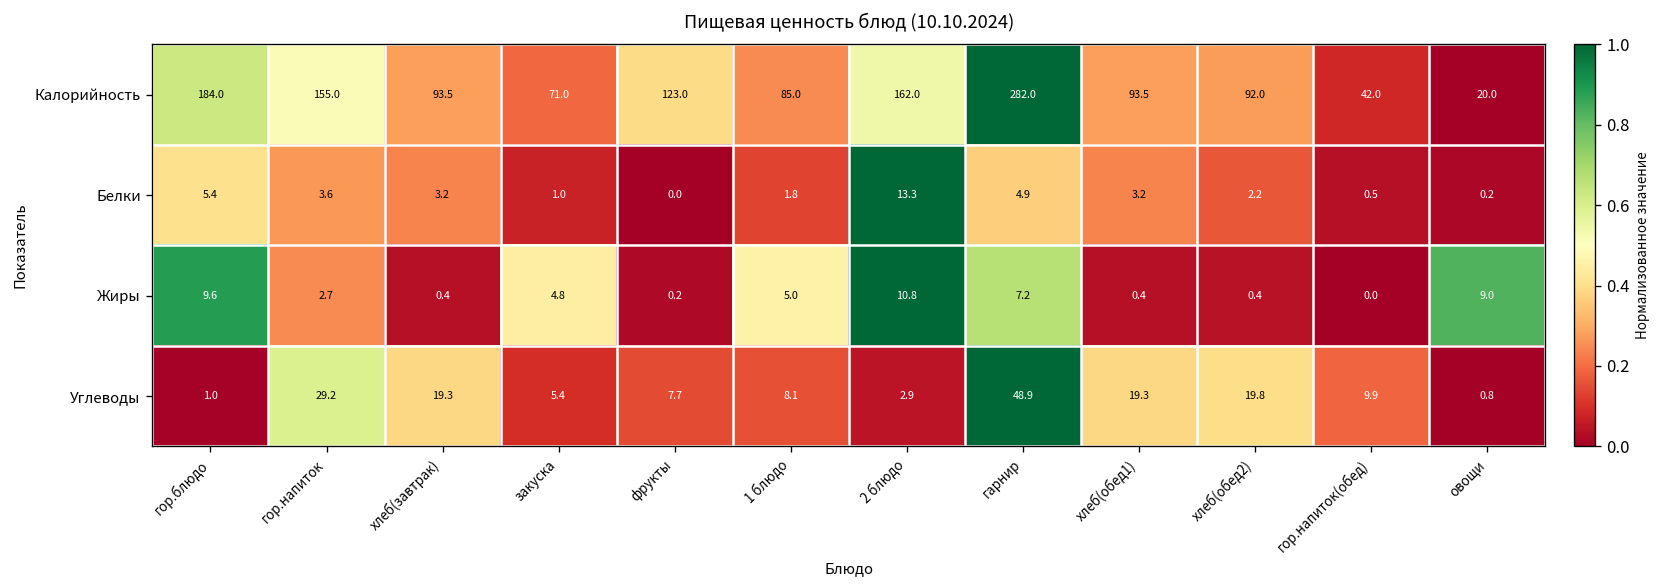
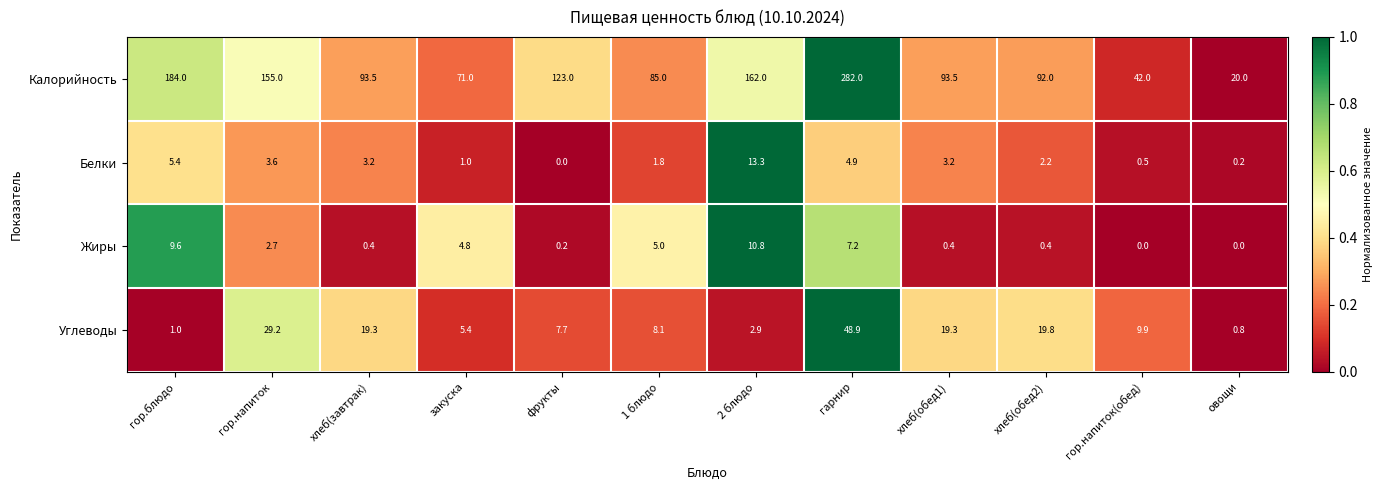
  {
    "Калорийность": {
      "гор.блюдо": 184.0,
      "гор.напиток": 155.0,
      "хлеб(завтрак)": 93.5,
      "закуска": 71.0,
      "фрукты": 123.0,
      "1 блюдо": 85.0,
      "2 блюдо": 162.0,
      "гарнир": 282.0,
      "хлеб(обед1)": 93.5,
      "хлеб(обед2)": 92.0,
      "гор.напиток(обед)": 42.0,
      "овощи": 20.0
    },
    "Белки": {
      "гор.блюдо": 5.4,
      "гор.напиток": 3.6,
      "хлеб(завтрак)": 3.2,
      "закуска": 1.0,
      "фрукты": 0.0,
      "1 блюдо": 1.8,
      "2 блюдо": 13.3,
      "гарнир": 4.9,
      "хлеб(обед1)": 3.2,
      "хлеб(обед2)": 2.2,
      "гор.напиток(обед)": 0.5,
      "овощи": 0.2
    },
    "Жиры": {
      "гор.блюдо": 9.6,
      "гор.напиток": 2.7,
      "хлеб(завтрак)": 0.4,
      "закуска": 4.8,
      "фрукты": 0.2,
      "1 блюдо": 5.0,
      "2 блюдо": 10.8,
      "гарнир": 7.2,
      "хлеб(обед1)": 0.4,
      "хлеб(обед2)": 0.4,
      "гор.напиток(обед)": 0.0,
-     "овощи": 9.0
+     "овощи": 0.0
    },
    "Углеводы": {
      "гор.блюдо": 1.0,
      "гор.напиток": 29.2,
      "хлеб(завтрак)": 19.3,
      "закуска": 5.4,
      "фрукты": 7.7,
      "1 блюдо": 8.1,
      "2 блюдо": 2.9,
      "гарнир": 48.9,
      "хлеб(обед1)": 19.3,
      "хлеб(обед2)": 19.8,
      "гор.напиток(обед)": 9.9,
      "овощи": 0.8
    }
  }
